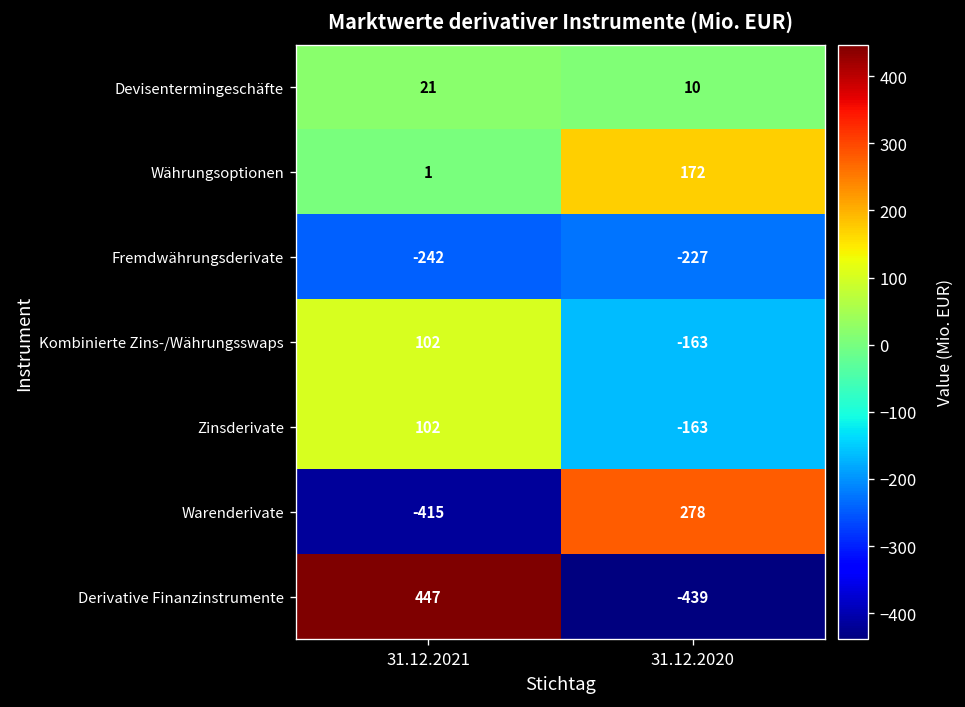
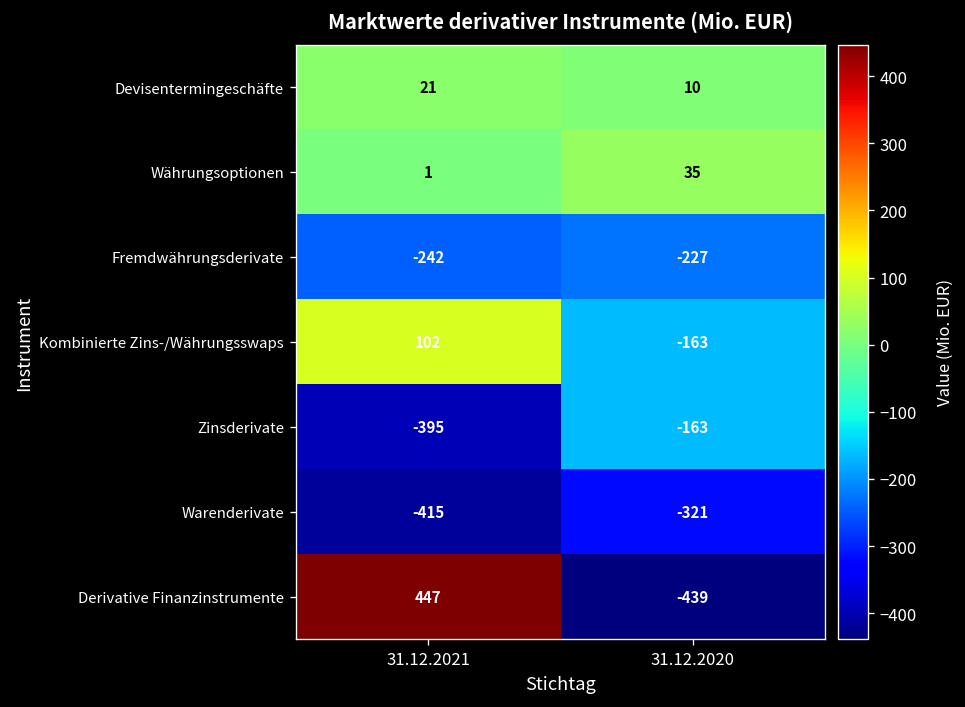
  {
    "Devisentermingeschäfte": {
      "31.12.2021": 21,
      "31.12.2020": 10
    },
    "Währungsoptionen": {
      "31.12.2021": 1,
-     "31.12.2020": 172
+     "31.12.2020": 35
    },
    "Fremdwährungsderivate": {
      "31.12.2021": -242,
      "31.12.2020": -227
    },
    "Kombinierte Zins-/Währungsswaps": {
      "31.12.2021": 102,
      "31.12.2020": -163
    },
    "Zinsderivate": {
-     "31.12.2021": 102,
+     "31.12.2021": -395,
      "31.12.2020": -163
    },
    "Warenderivate": {
      "31.12.2021": -415,
-     "31.12.2020": 278
+     "31.12.2020": -321
    },
    "Derivative Finanzinstrumente": {
      "31.12.2021": 447,
      "31.12.2020": -439
    }
  }
